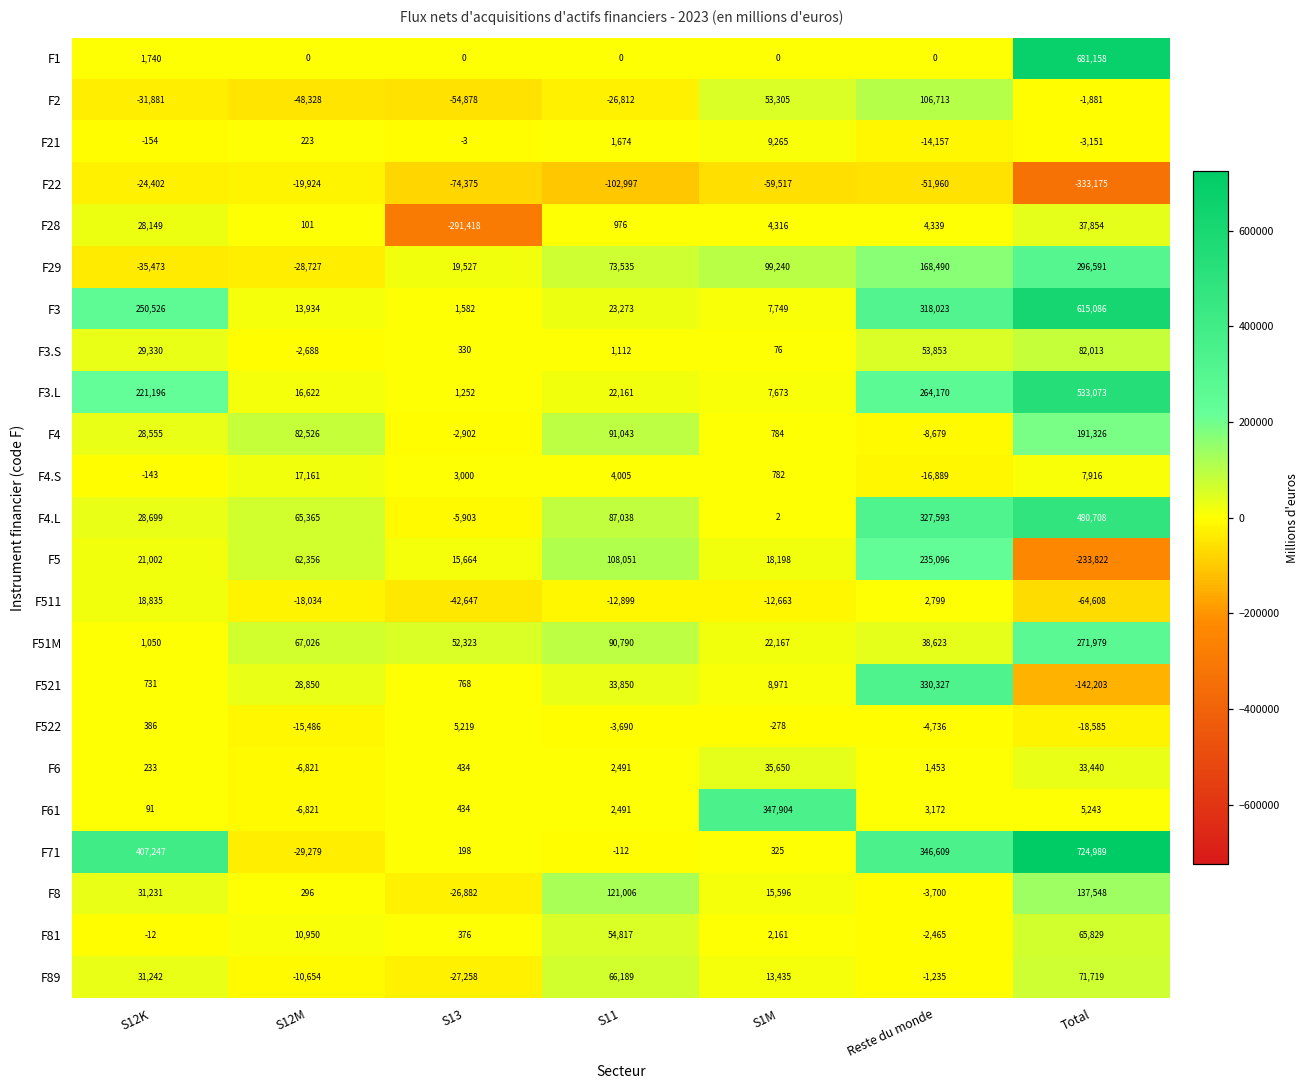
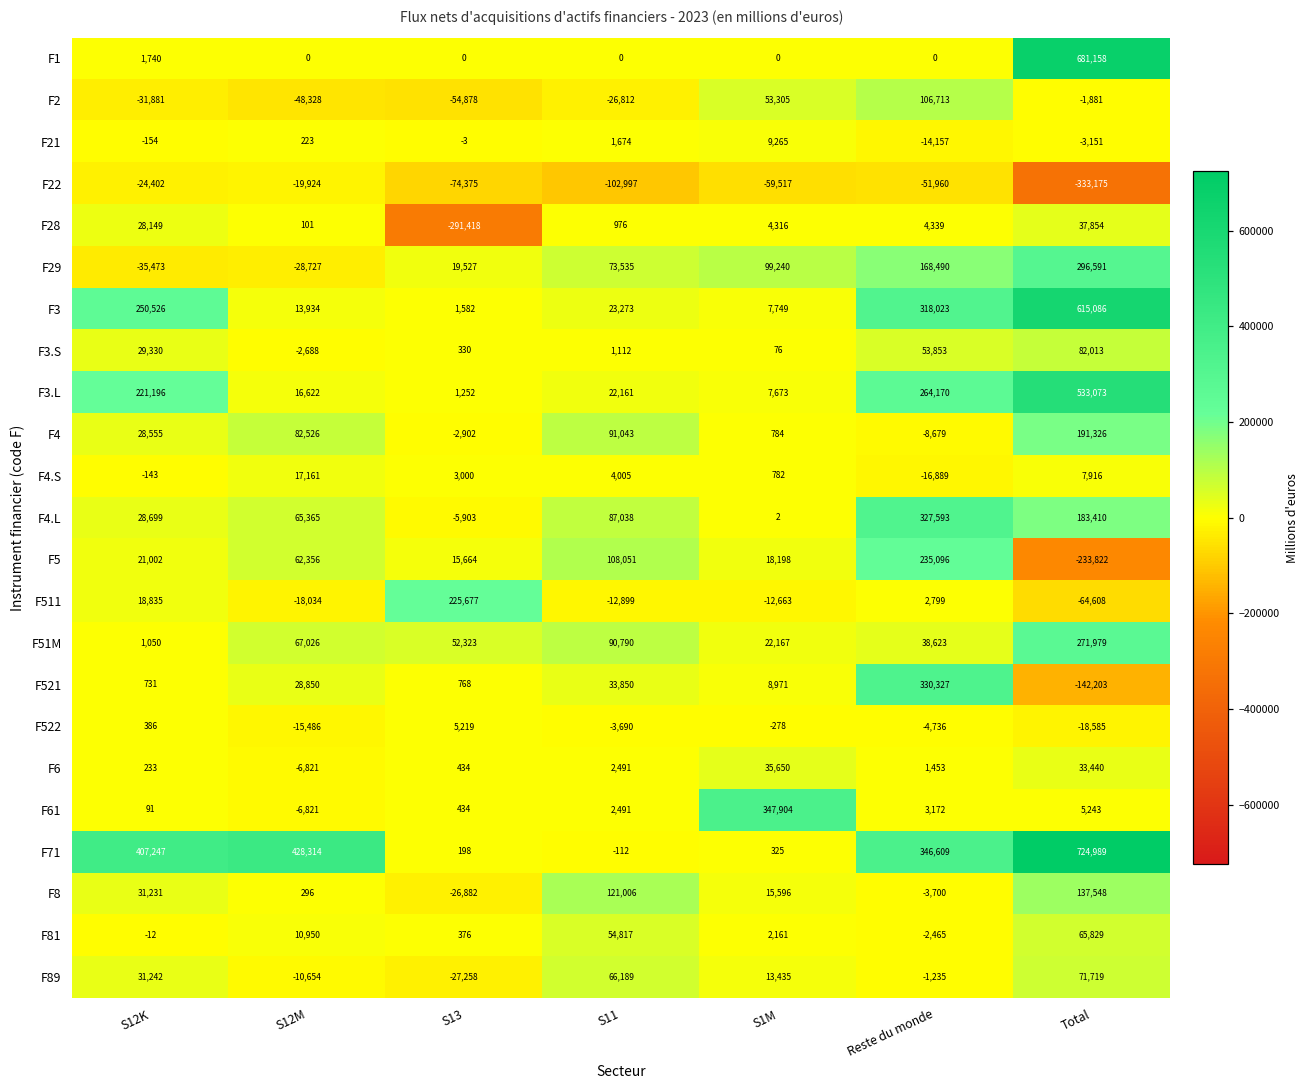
  {
    "F1": {
      "S12K": "1,740",
      "S12M": "0",
      "S13": "0",
      "S11": "0",
      "S1M": "0",
      "Reste du monde": "0",
      "Total": "681,158"
    },
    "F2": {
      "S12K": "-31,881",
      "S12M": "-48,328",
      "S13": "-54,878",
      "S11": "-26,812",
      "S1M": "53,305",
      "Reste du monde": "106,713",
      "Total": "-1,881"
    },
    "F21": {
      "S12K": "-154",
      "S12M": "223",
      "S13": "-3",
      "S11": "1,674",
      "S1M": "9,265",
      "Reste du monde": "-14,157",
      "Total": "-3,151"
    },
    "F22": {
      "S12K": "-24,402",
      "S12M": "-19,924",
      "S13": "-74,375",
      "S11": "-102,997",
      "S1M": "-59,517",
      "Reste du monde": "-51,960",
      "Total": "-333,175"
    },
    "F28": {
      "S12K": "28,149",
      "S12M": "101",
      "S13": "-291,418",
      "S11": "976",
      "S1M": "4,316",
      "Reste du monde": "4,339",
      "Total": "37,854"
    },
    "F29": {
      "S12K": "-35,473",
      "S12M": "-28,727",
      "S13": "19,527",
      "S11": "73,535",
      "S1M": "99,240",
      "Reste du monde": "168,490",
      "Total": "296,591"
    },
    "F3": {
      "S12K": "250,526",
      "S12M": "13,934",
      "S13": "1,582",
      "S11": "23,273",
      "S1M": "7,749",
      "Reste du monde": "318,023",
      "Total": "615,086"
    },
    "F3.S": {
      "S12K": "29,330",
      "S12M": "-2,688",
      "S13": "330",
      "S11": "1,112",
      "S1M": "76",
      "Reste du monde": "53,853",
      "Total": "82,013"
    },
    "F3.L": {
      "S12K": "221,196",
      "S12M": "16,622",
      "S13": "1,252",
      "S11": "22,161",
      "S1M": "7,673",
      "Reste du monde": "264,170",
      "Total": "533,073"
    },
    "F4": {
      "S12K": "28,555",
      "S12M": "82,526",
      "S13": "-2,902",
      "S11": "91,043",
      "S1M": "784",
      "Reste du monde": "-8,679",
      "Total": "191,326"
    },
    "F4.S": {
      "S12K": "-143",
      "S12M": "17,161",
      "S13": "3,000",
      "S11": "4,005",
      "S1M": "782",
      "Reste du monde": "-16,889",
      "Total": "7,916"
    },
    "F4.L": {
      "S12K": "28,699",
      "S12M": "65,365",
      "S13": "-5,903",
      "S11": "87,038",
      "S1M": "2",
      "Reste du monde": "327,593",
-     "Total": "480,708"
+     "Total": "183,410"
    },
    "F5": {
      "S12K": "21,002",
      "S12M": "62,356",
      "S13": "15,664",
      "S11": "108,051",
      "S1M": "18,198",
      "Reste du monde": "235,096",
      "Total": "-233,822"
    },
    "F511": {
      "S12K": "18,835",
      "S12M": "-18,034",
-     "S13": "-42,647",
+     "S13": "225,677",
      "S11": "-12,899",
      "S1M": "-12,663",
      "Reste du monde": "2,799",
      "Total": "-64,608"
    },
    "F51M": {
      "S12K": "1,050",
      "S12M": "67,026",
      "S13": "52,323",
      "S11": "90,790",
      "S1M": "22,167",
      "Reste du monde": "38,623",
      "Total": "271,979"
    },
    "F521": {
      "S12K": "731",
      "S12M": "28,850",
      "S13": "768",
      "S11": "33,850",
      "S1M": "8,971",
      "Reste du monde": "330,327",
      "Total": "-142,203"
    },
    "F522": {
      "S12K": "386",
      "S12M": "-15,486",
      "S13": "5,219",
      "S11": "-3,690",
      "S1M": "-278",
      "Reste du monde": "-4,736",
      "Total": "-18,585"
    },
    "F6": {
      "S12K": "233",
      "S12M": "-6,821",
      "S13": "434",
      "S11": "2,491",
      "S1M": "35,650",
      "Reste du monde": "1,453",
      "Total": "33,440"
    },
    "F61": {
      "S12K": "91",
      "S12M": "-6,821",
      "S13": "434",
      "S11": "2,491",
      "S1M": "347,904",
      "Reste du monde": "3,172",
      "Total": "5,243"
    },
    "F71": {
      "S12K": "407,247",
-     "S12M": "-29,279",
+     "S12M": "428,314",
      "S13": "198",
      "S11": "-112",
      "S1M": "325",
      "Reste du monde": "346,609",
      "Total": "724,989"
    },
    "F8": {
      "S12K": "31,231",
      "S12M": "296",
      "S13": "-26,882",
      "S11": "121,006",
      "S1M": "15,596",
      "Reste du monde": "-3,700",
      "Total": "137,548"
    },
    "F81": {
      "S12K": "-12",
      "S12M": "10,950",
      "S13": "376",
      "S11": "54,817",
      "S1M": "2,161",
      "Reste du monde": "-2,465",
      "Total": "65,829"
    },
    "F89": {
      "S12K": "31,242",
      "S12M": "-10,654",
      "S13": "-27,258",
      "S11": "66,189",
      "S1M": "13,435",
      "Reste du monde": "-1,235",
      "Total": "71,719"
    }
  }
